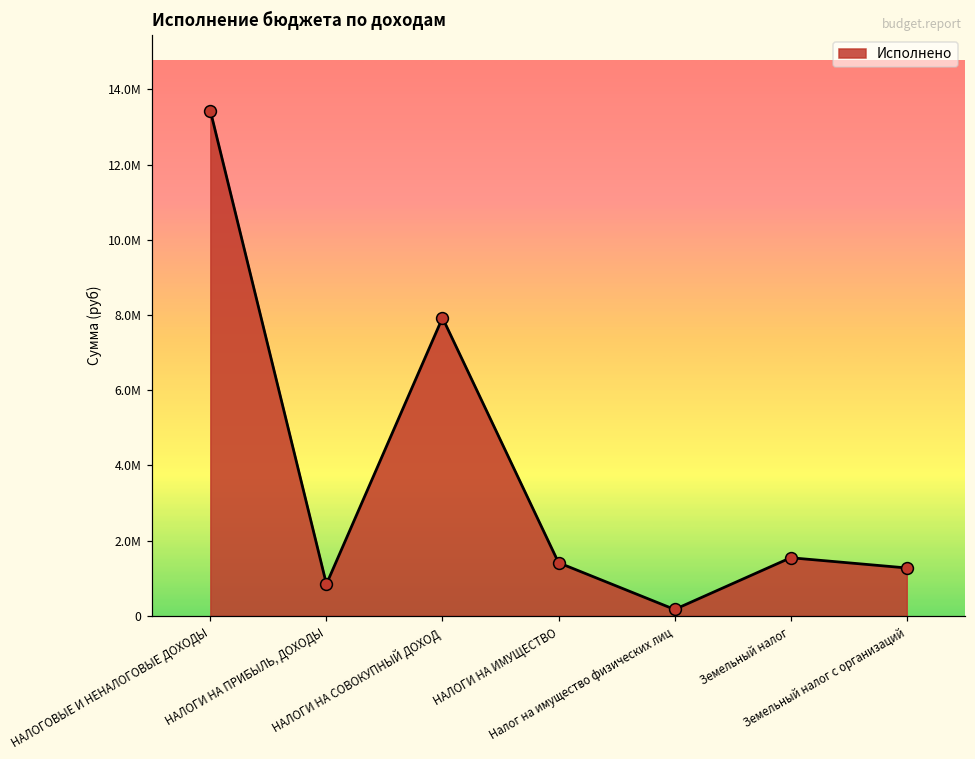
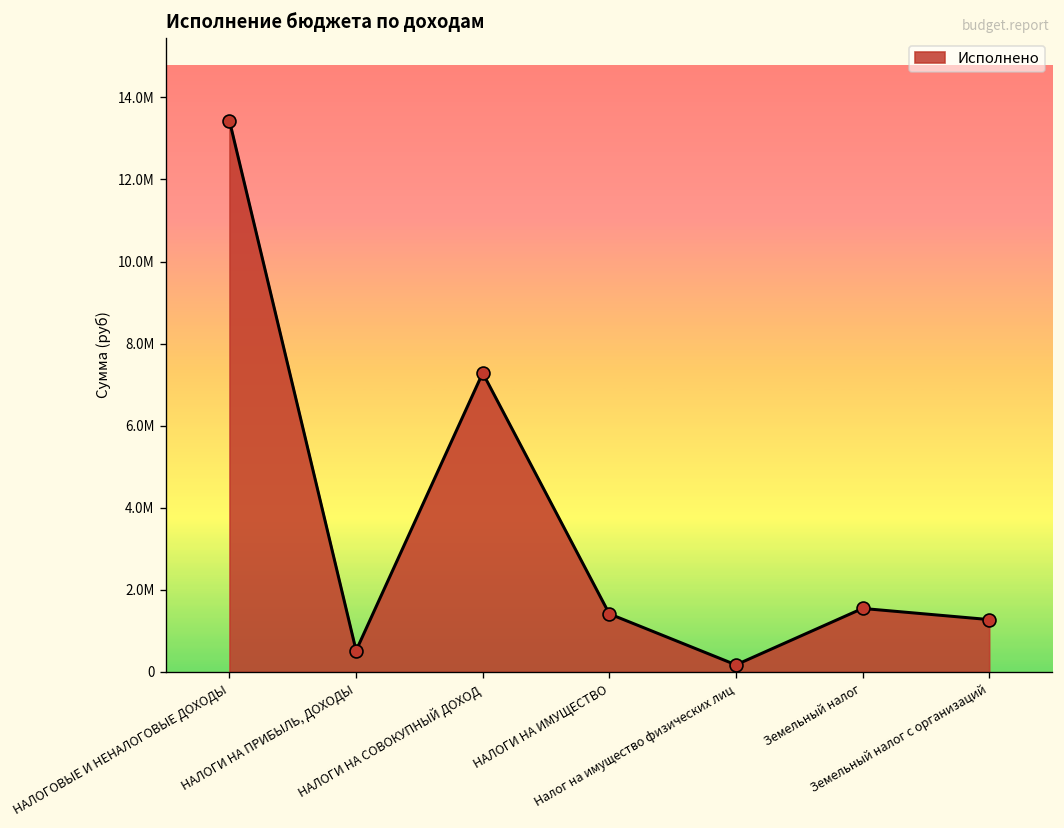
  {
    "НАЛОГОВЫЕ И НЕНАЛОГОВЫЕ ДОХОДЫ": 13400000,
-   "НАЛОГИ НА ПРИБЫЛЬ, ДОХОДЫ": 800000,
-   "НАЛОГИ НА СОВОКУПНЫЙ ДОХОД": 7900000,
+   "НАЛОГИ НА ПРИБЫЛЬ, ДОХОДЫ": 500000,
+   "НАЛОГИ НА СОВОКУПНЫЙ ДОХОД": 7300000,
    "НАЛОГИ НА ИМУЩЕСТВО": 1400000,
    "Налог на имущество физических лиц": 200000,
    "Земельный налог": 1500000,
    "Земельный налог с организаций": 1300000
  }
